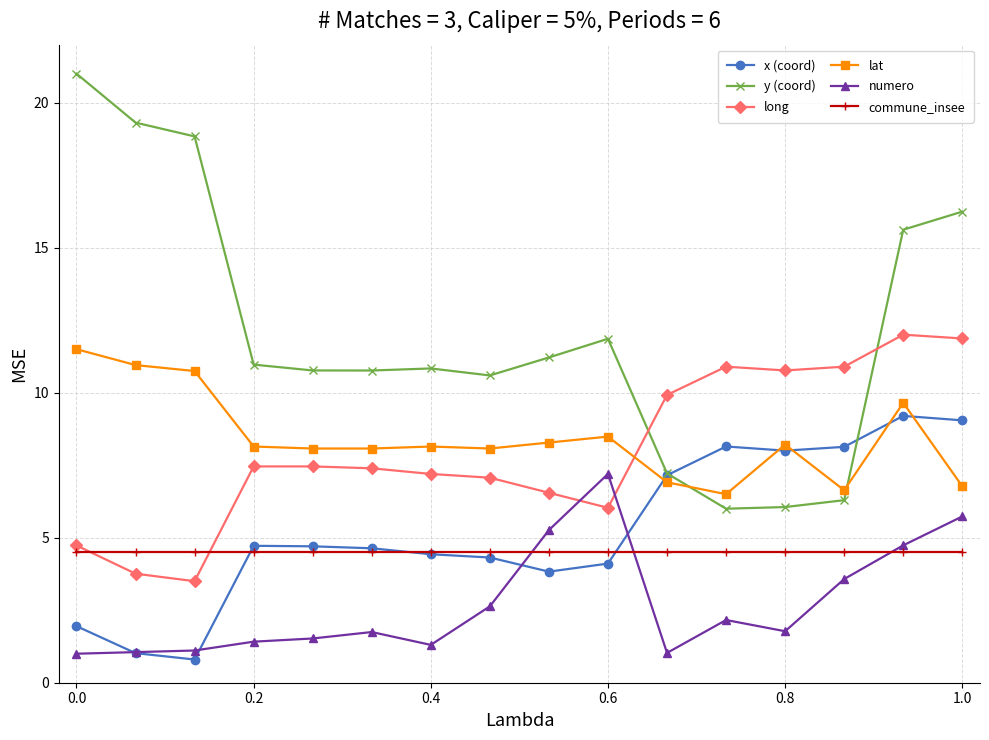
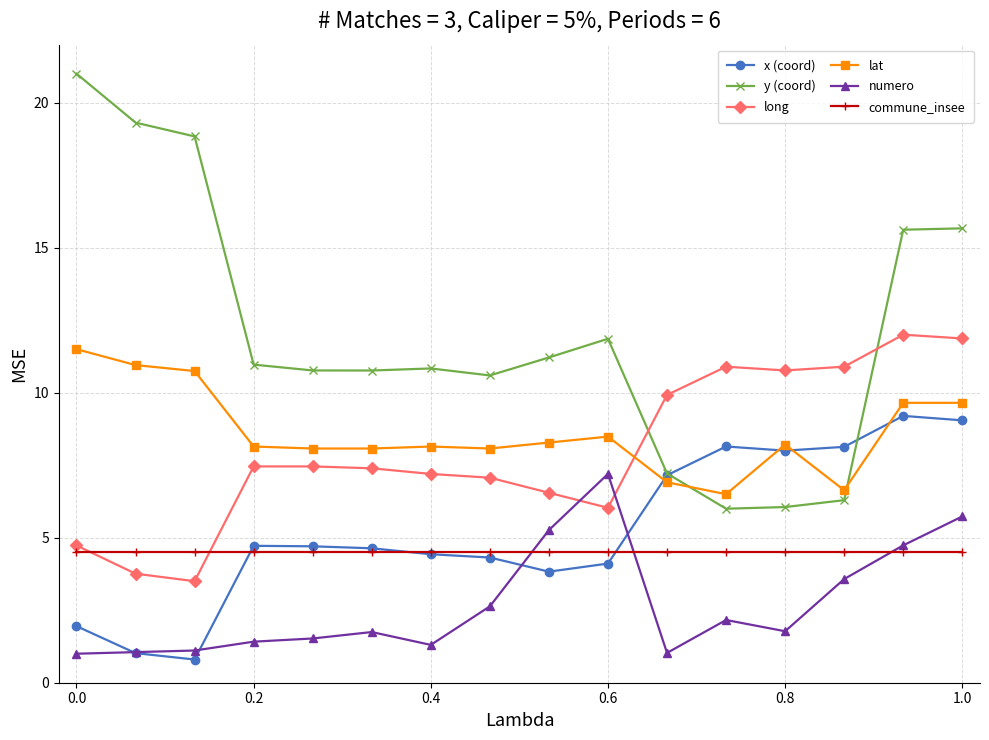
  {
    "x (coord)": {
      "0.0": 2.0,
      "0.2": 4.7,
      "0.6": 4.1,
      "0.8": 8.0,
      "1.0": 9.0
    },
    "y (coord)": {
      "0.0": 21.0,
      "0.2": 11.0,
      "0.4": 10.8,
      "0.6": 11.9,
      "0.8": 6.1,
-     "1.0": 16.2
+     "1.0": 15.7
    },
    "long": {
      "0.0": 4.7,
      "0.2": 7.5,
      "0.4": 7.2,
      "0.6": 6.0,
      "0.8": 10.8,
      "1.0": 11.9
    },
    "lat": {
      "0.0": 11.5,
      "0.2": 8.1,
      "0.4": 8.1,
      "0.6": 8.5,
      "0.8": 8.2,
-     "1.0": 6.8
+     "1.0": 9.7
    },
    "numero": {
      "0.0": 1.0,
      "0.2": 1.4,
      "0.4": 1.3,
      "0.6": 7.2,
      "0.8": 1.8,
      "1.0": 5.7
    },
    "commune_insee": {
      "0.0": 4.5,
      "0.2": 4.5,
      "0.6": 4.5,
      "0.8": 4.5,
      "1.0": 4.5
    }
  }
